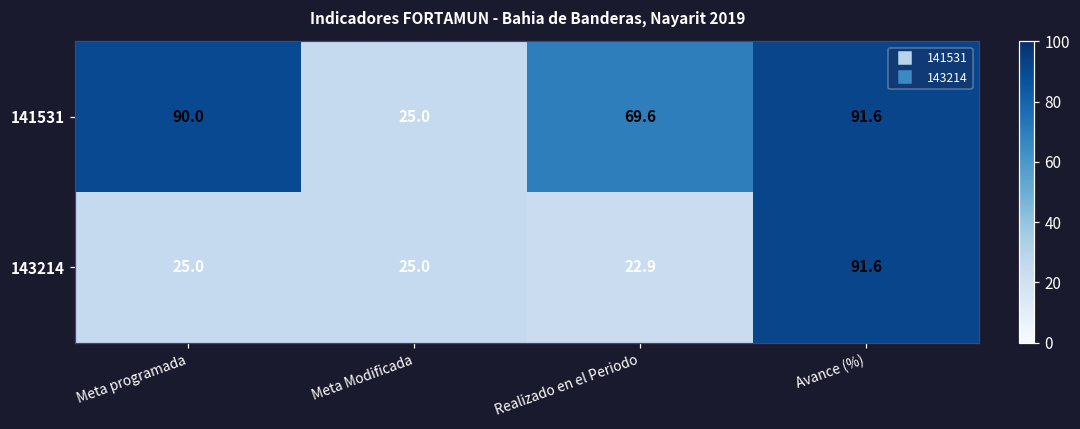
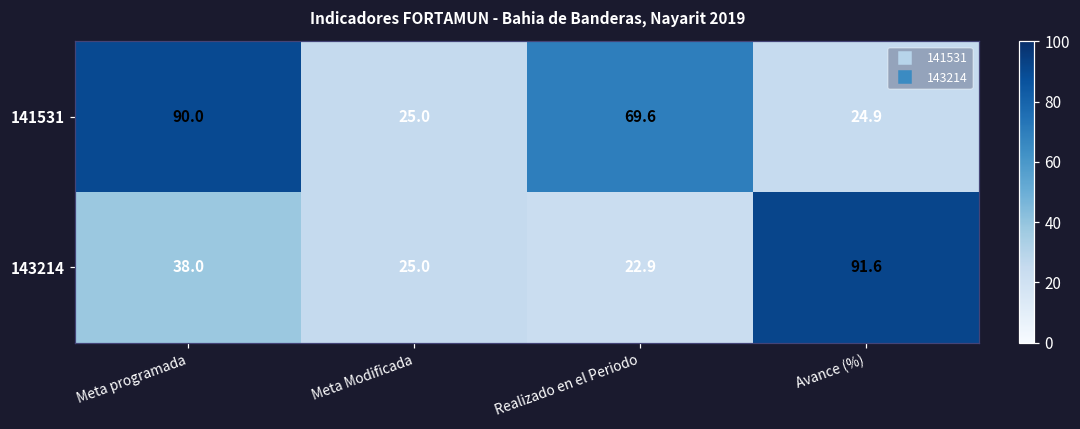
  {
    "141531": {
      "Meta programada": 90.0,
      "Meta Modificada": 25.0,
      "Realizado en el Periodo": 69.6,
-     "Avance (%)": 91.6
+     "Avance (%)": 24.9
    },
    "143214": {
-     "Meta programada": 25.0,
+     "Meta programada": 38.0,
      "Meta Modificada": 25.0,
      "Realizado en el Periodo": 22.9,
      "Avance (%)": 91.6
    }
  }
